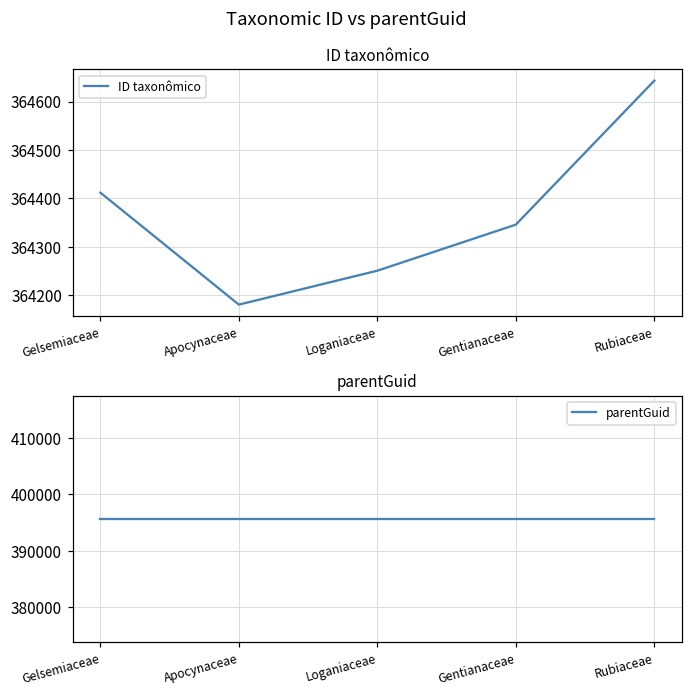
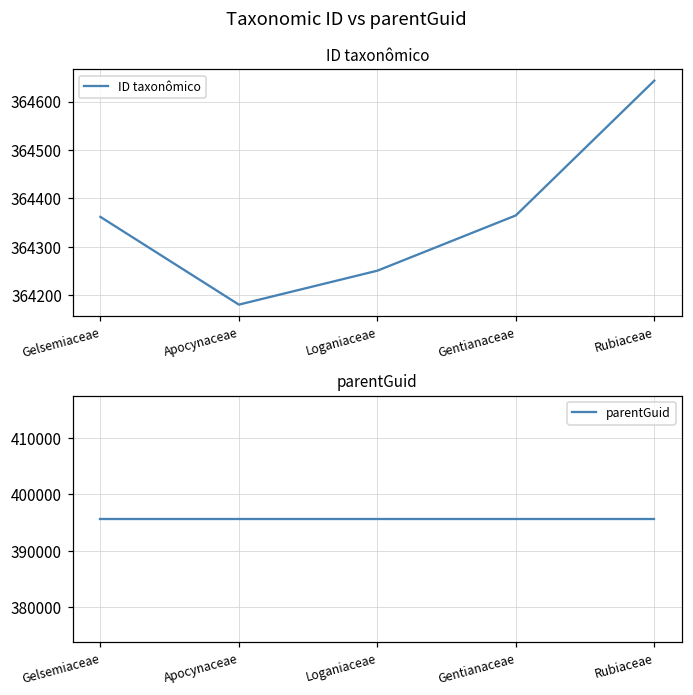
  {
    "ID taxonômico": {
-     "Gelsemiaceae": 364410,
+     "Gelsemiaceae": 364360,
      "Apocynaceae": 364180,
      "Loganiaceae": 364250,
-     "Gentianaceae": 364350,
+     "Gentianaceae": 364370,
      "Rubiaceae": 364640
    },
    "parentGuid": {
      "Gelsemiaceae": 396000,
      "Apocynaceae": 396000,
      "Loganiaceae": 396000,
      "Gentianaceae": 396000,
      "Rubiaceae": 396000
    }
  }
